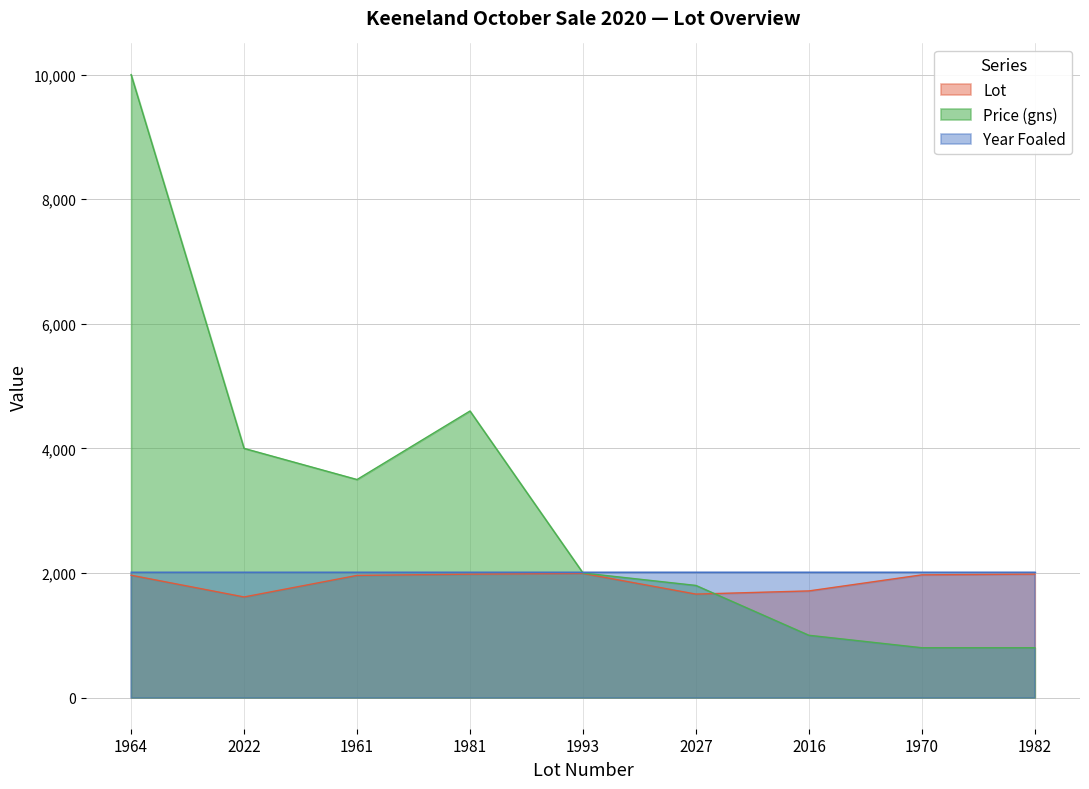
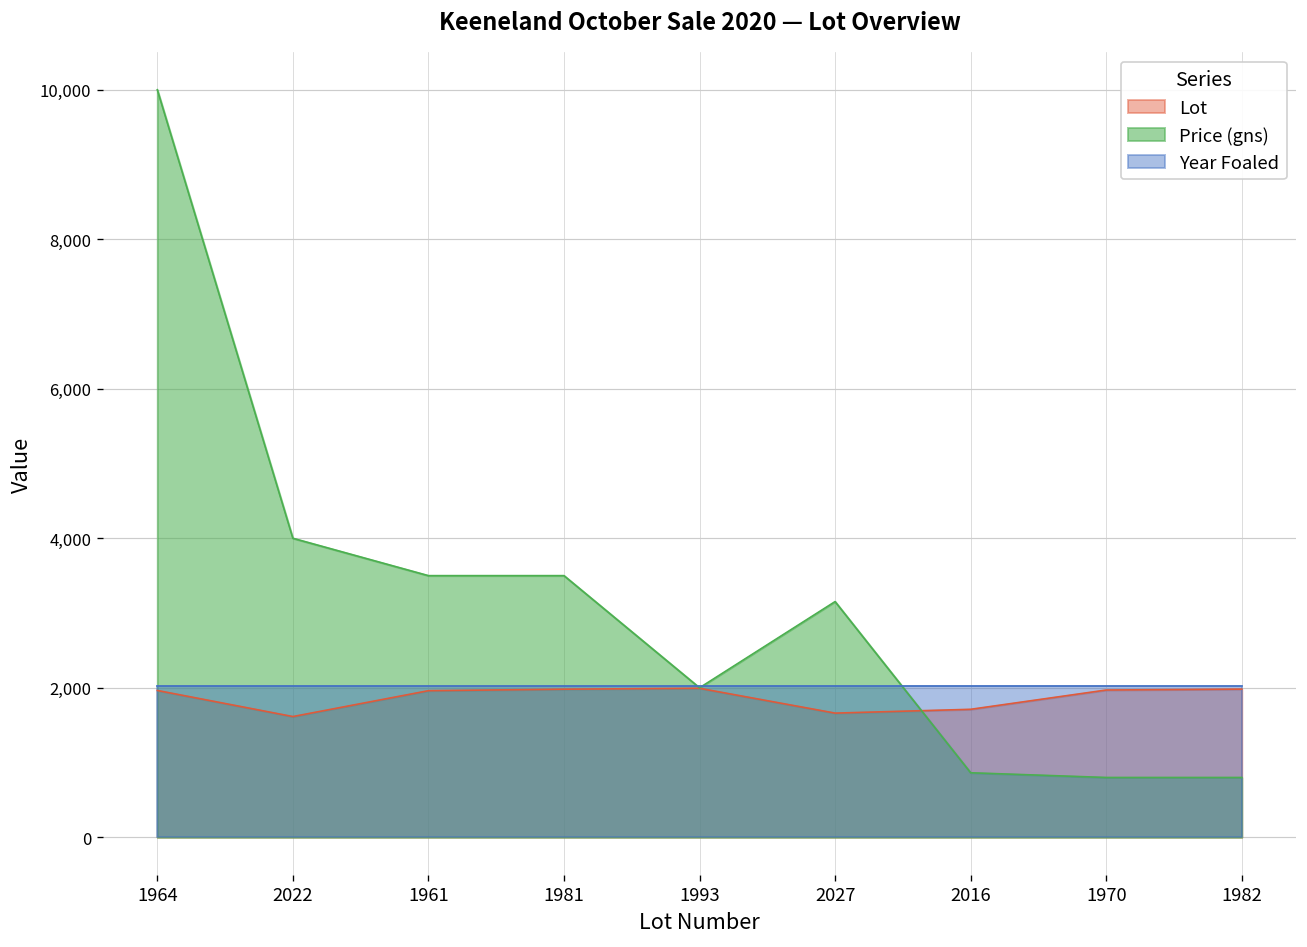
  {
    "Lot": {
      "1964": "2,000",
      "2022": "1,600",
      "1961": "2,000",
      "2027": "1,700",
      "2016": "1,700",
      "1970": "2,000"
    },
    "Price (gns)": {
      "1964": "10,000",
      "2022": "4,000",
      "1961": "3,500",
-     "1981": "4,600",
-     "2027": "1,800",
-     "2016": "1,000",
+     "1981": "3,500",
+     "2027": "3,200",
+     "2016": "900",
      "1970": "800",
      "1982": "800"
    },
    "Year Foaled": {
      "1964": "2,000",
      "2022": "2,000",
      "1961": "2,000",
      "2027": "2,000",
      "2016": "2,000",
      "1970": "2,000"
    }
  }
